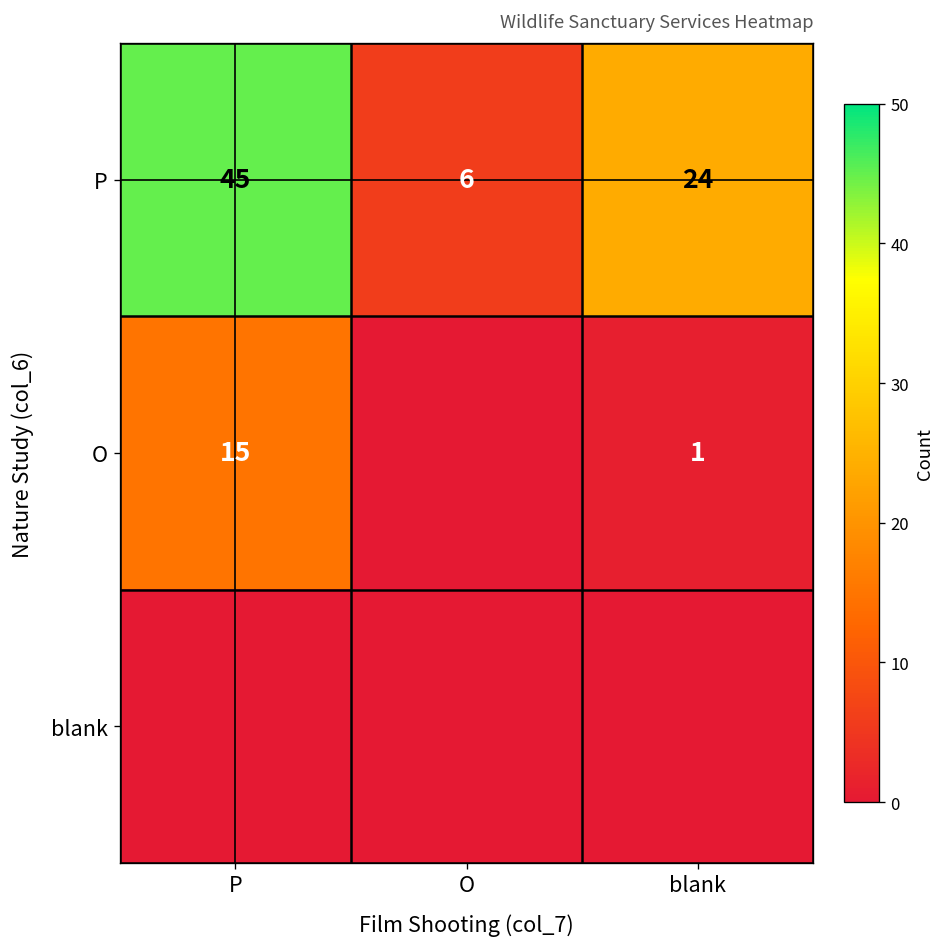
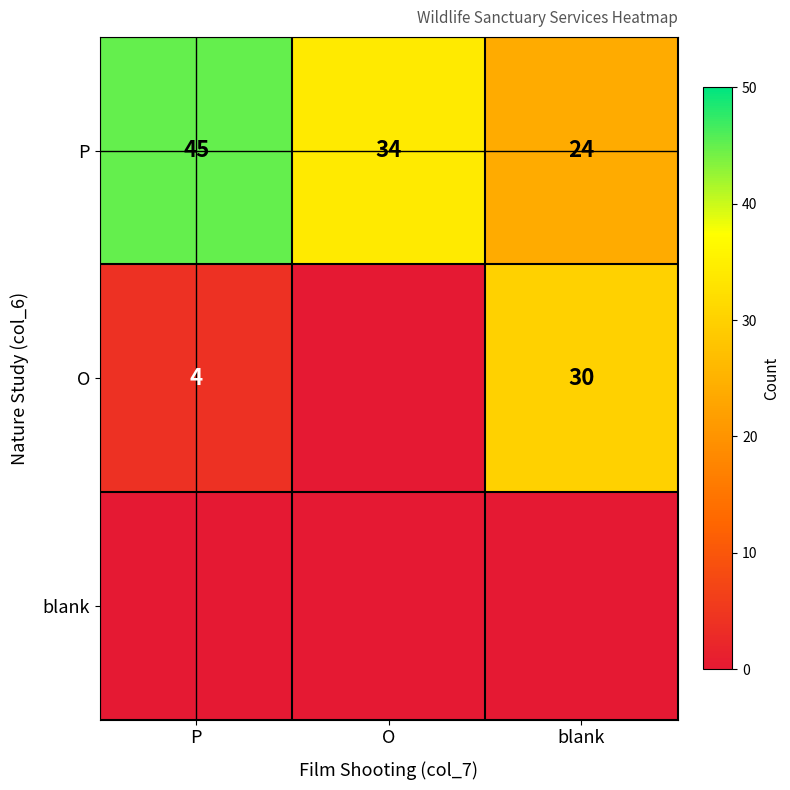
  {
    "P": {
      "P": 45,
-     "O": 6,
+     "O": 34,
      "blank": 24
    },
    "O": {
-     "P": 15,
-     "blank": 1
+     "P": 4,
+     "blank": 30
    }
  }
